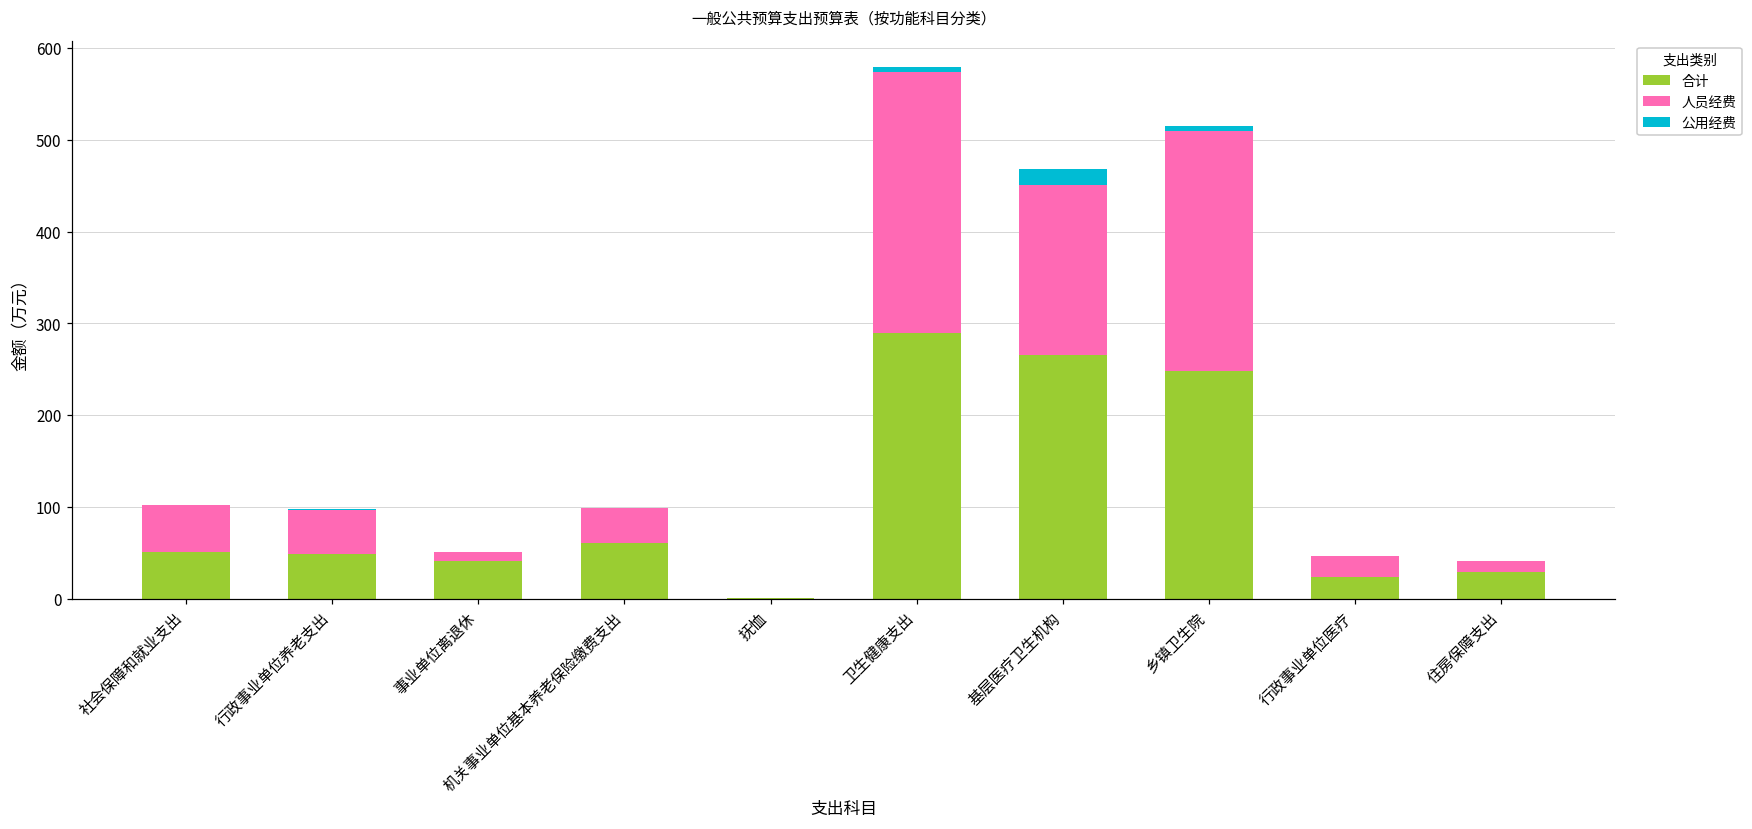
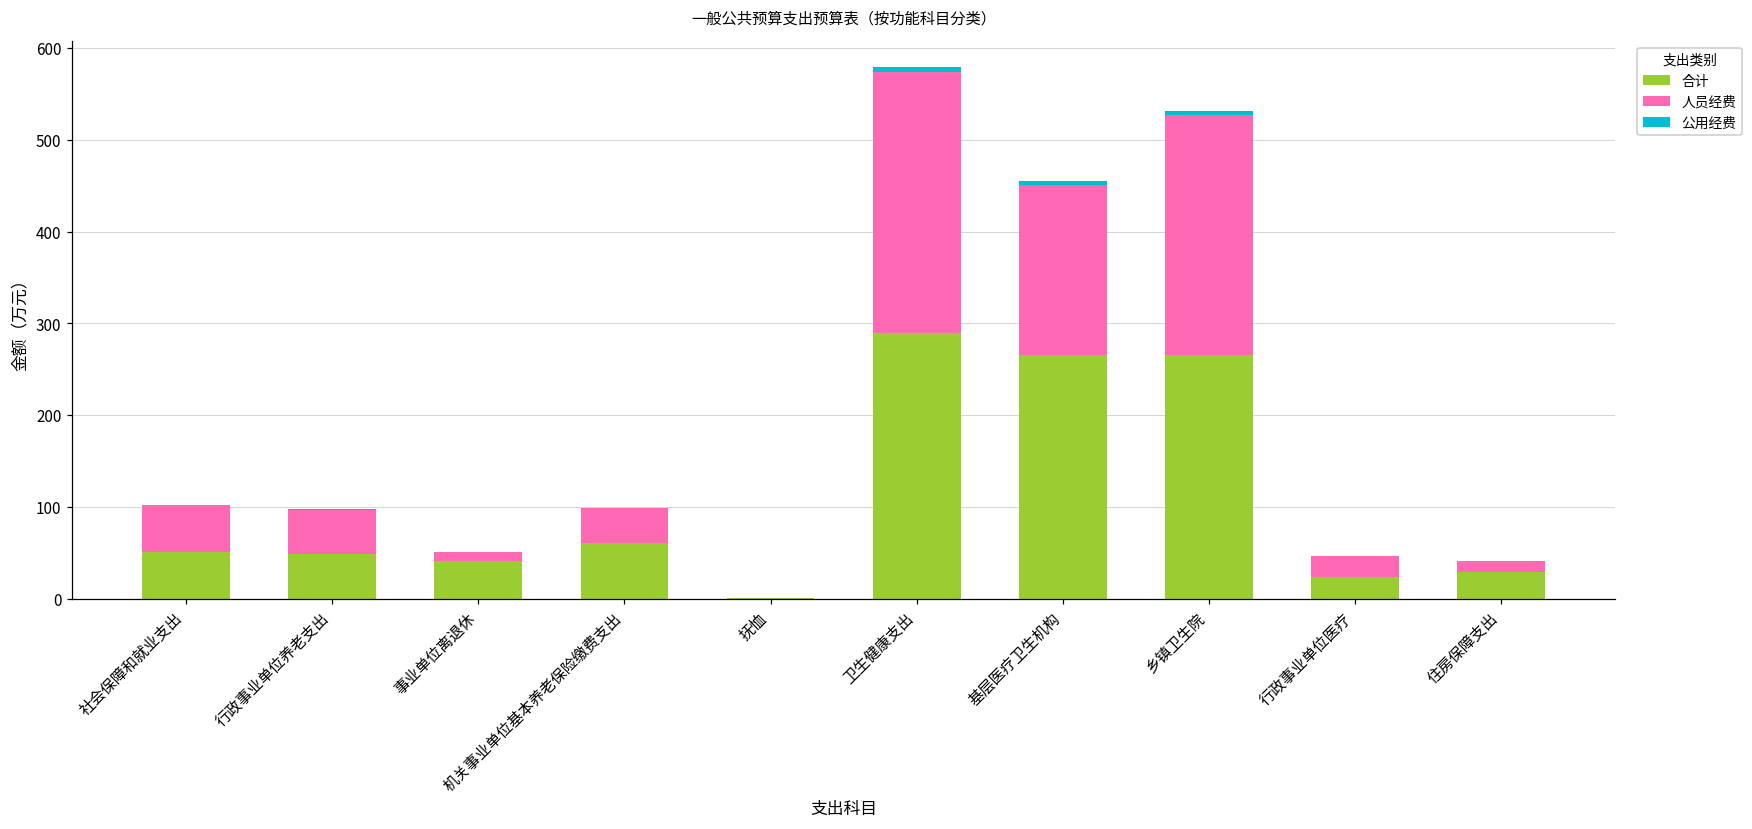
  {
    "合计": {
      "社会保障和就业支出": 50,
      "行政事业单位养老支出": 50,
      "事业单位离退休": 40,
      "机关事业单位基本养老保险缴费支出": 60,
      "卫生健康支出": 290,
      "基层医疗卫生机构": 270,
-     "乡镇卫生院": 250,
+     "乡镇卫生院": 270,
      "行政事业单位医疗": 20,
      "住房保障支出": 30
    },
    "人员经费": {
      "社会保障和就业支出": 50,
      "行政事业单位养老支出": 50,
      "事业单位离退休": 10,
      "机关事业单位基本养老保险缴费支出": 40,
      "卫生健康支出": 280,
      "基层医疗卫生机构": 180,
      "乡镇卫生院": 260,
      "行政事业单位医疗": 20,
      "住房保障支出": 10
    },
    "公用经费": {
      "机关事业单位基本养老保险缴费支出": 0,
      "抚恤": 0,
      "卫生健康支出": 0,
-     "基层医疗卫生机构": 20,
+     "基层医疗卫生机构": 0,
      "乡镇卫生院": 0,
      "行政事业单位医疗": 0,
      "住房保障支出": 0
    }
  }
